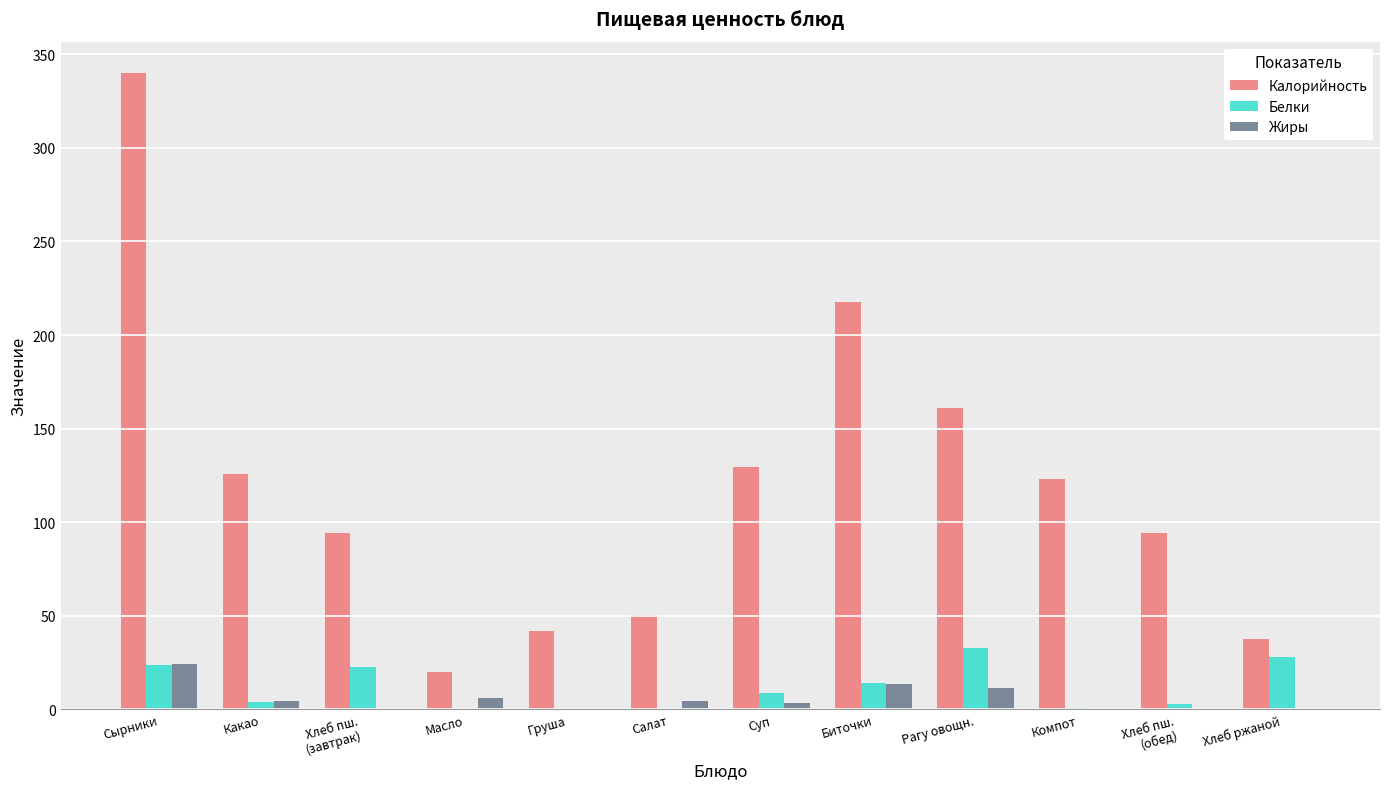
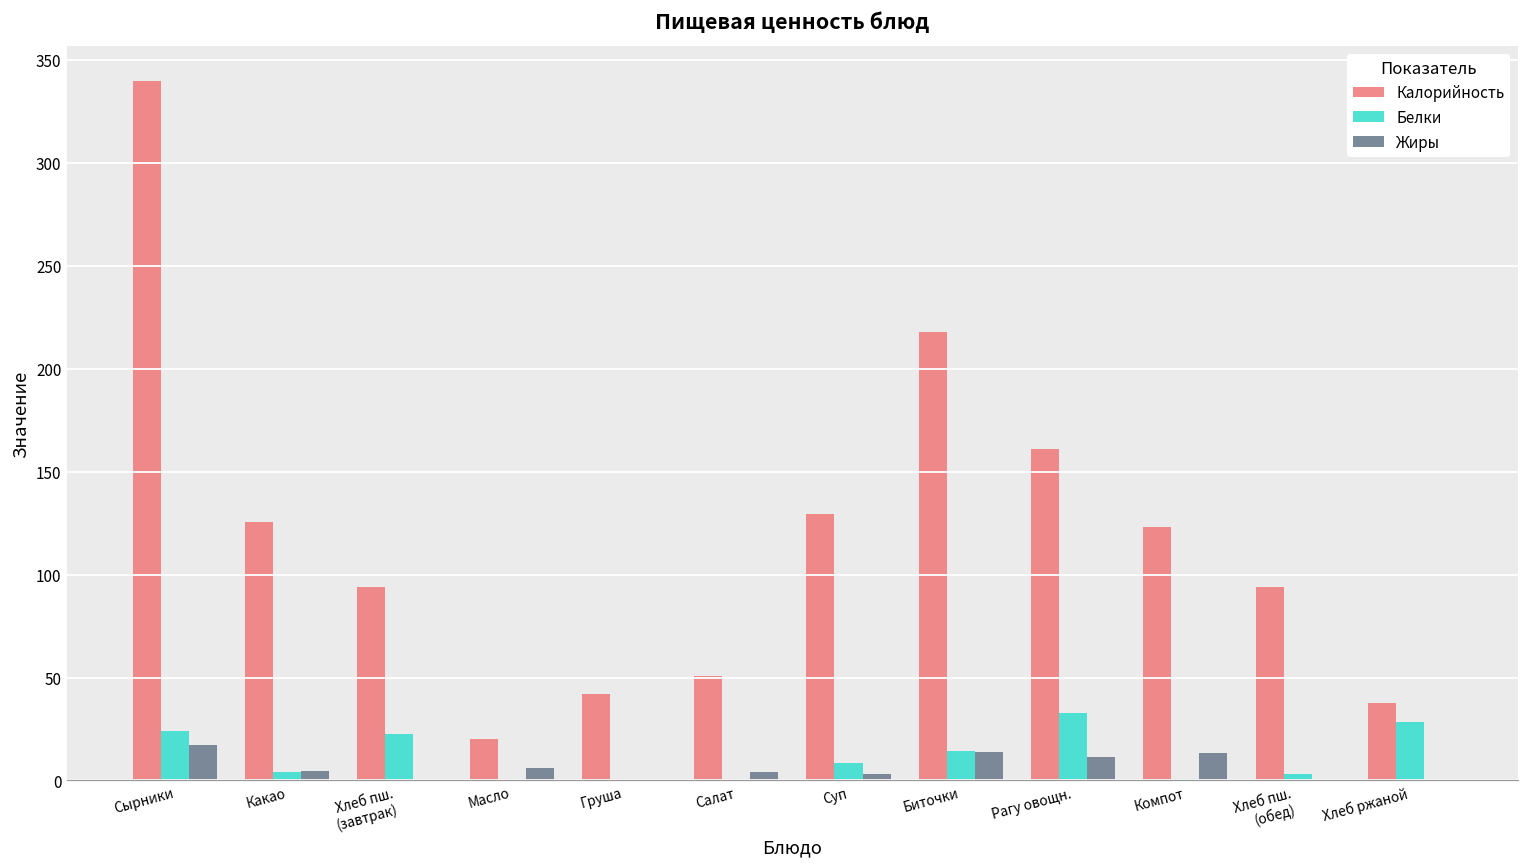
  {
    "Калорийность": {
      "Сырники": 340,
      "Какао": 126,
      "Хлеб пш. (завтрак)": 94,
      "Масло": 20,
      "Груша": 42,
      "Салат": 51,
      "Суп": 130,
      "Биточки": 218,
      "Рагу овощн.": 161,
      "Компот": 123,
      "Хлеб пш. (обед)": 94,
      "Хлеб ржаной": 38
    },
    "Белки": {
      "Сырники": 24,
      "Какао": 4,
      "Хлеб пш. (завтрак)": 23,
      "Груша": 0,
      "Суп": 9,
      "Биточки": 14,
      "Рагу овощн.": 33,
      "Хлеб пш. (обед)": 3,
      "Хлеб ржаной": 28
    },
    "Жиры": {
-     "Сырники": 24,
+     "Сырники": 17,
      "Какао": 5,
      "Масло": 6,
      "Груша": 0,
      "Салат": 4,
      "Суп": 3,
      "Биточки": 14,
      "Рагу овощн.": 11,
-     "Компот": 0
+     "Компот": 13
    }
  }
